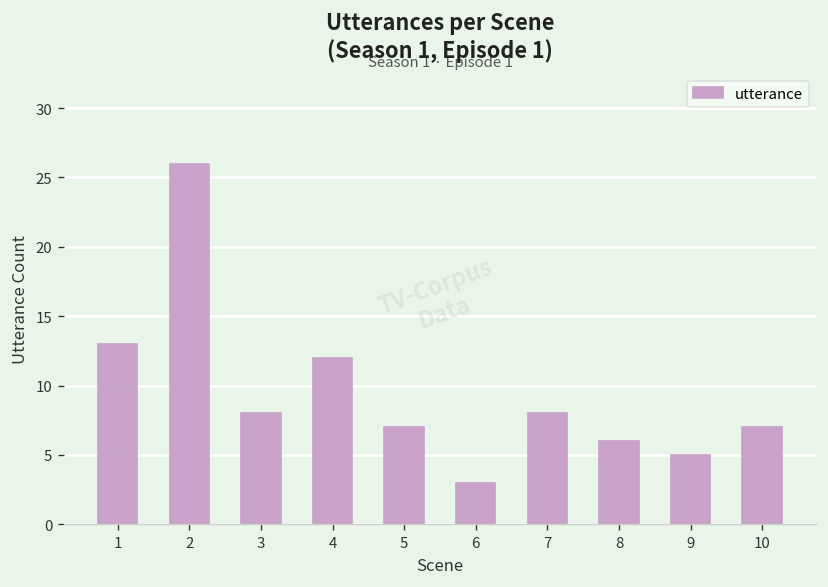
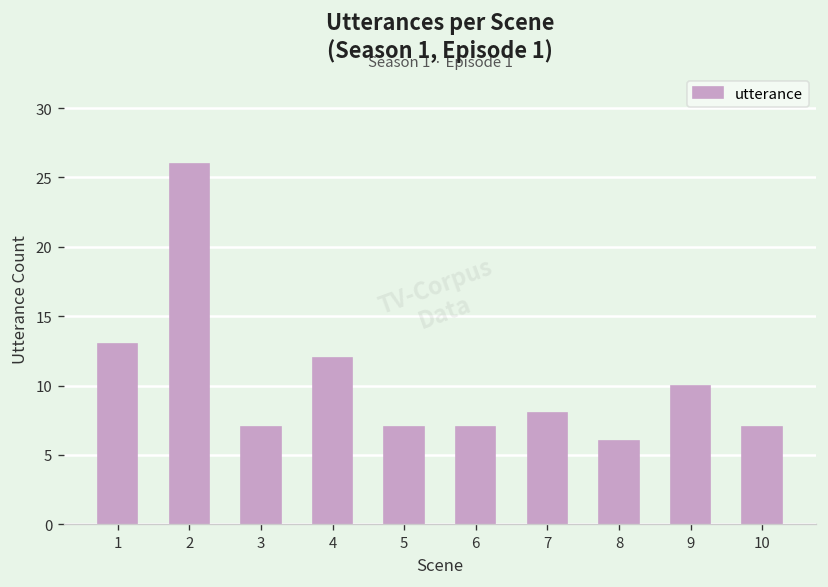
  {
    "1": 13,
    "2": 26,
-   "3": 8,
+   "3": 7,
    "4": 12,
    "5": 7,
-   "6": 3,
+   "6": 7,
    "7": 8,
    "8": 6,
-   "9": 5,
+   "9": 10,
    "10": 7
  }
